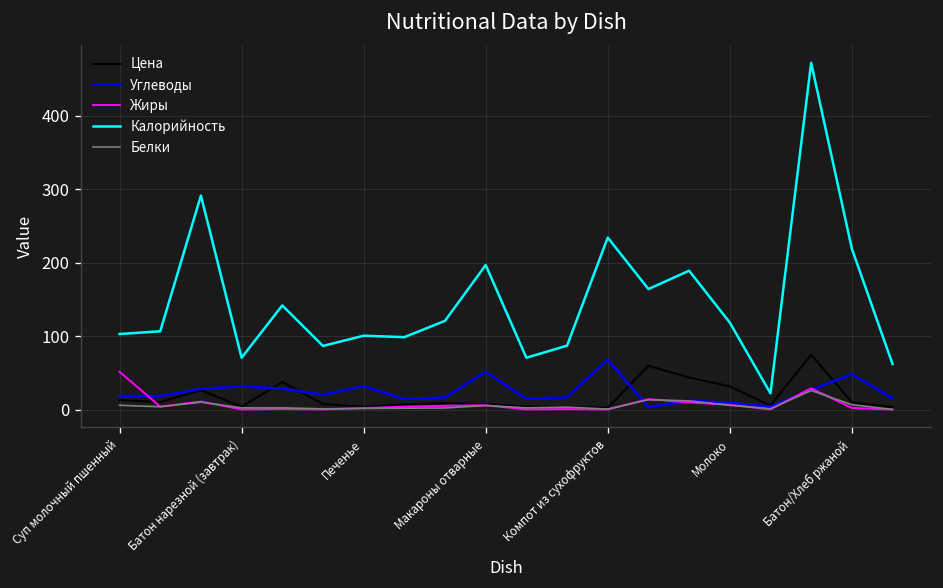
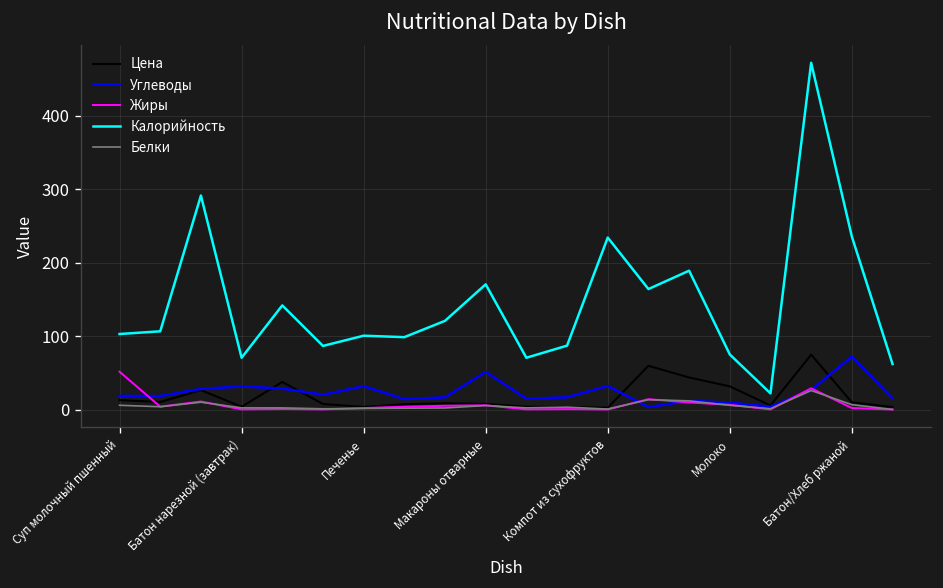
  {
    "Цена": {
      "Суп молочный пшенный": 10,
      "Молоко": 30
    },
    "Углеводы": {
      "Суп молочный пшенный": 20,
      "Батон нарезной (завтрак)": 30,
      "Печенье": 30,
      "Макароны отварные": 50,
-     "Компот из сухофруктов": 70,
-     "Батон/Хлеб ржаной": 50
+     "Компот из сухофруктов": 30,
+     "Батон/Хлеб ржаной": 70
    },
    "Жиры": {
      "Суп молочный пшенный": 50,
      "Батон/Хлеб ржаной": 0
    },
    "Калорийность": {
      "Суп молочный пшенный": 100,
      "Батон нарезной (завтрак)": 70,
      "Печенье": 100,
-     "Макароны отварные": 200,
+     "Макароны отварные": 170,
      "Компот из сухофруктов": 230,
-     "Молоко": 120,
-     "Батон/Хлеб ржаной": 220
+     "Молоко": 80,
+     "Батон/Хлеб ржаной": 240
    },
    "Белки": {
      "Суп молочный пшенный": 10
    }
  }
